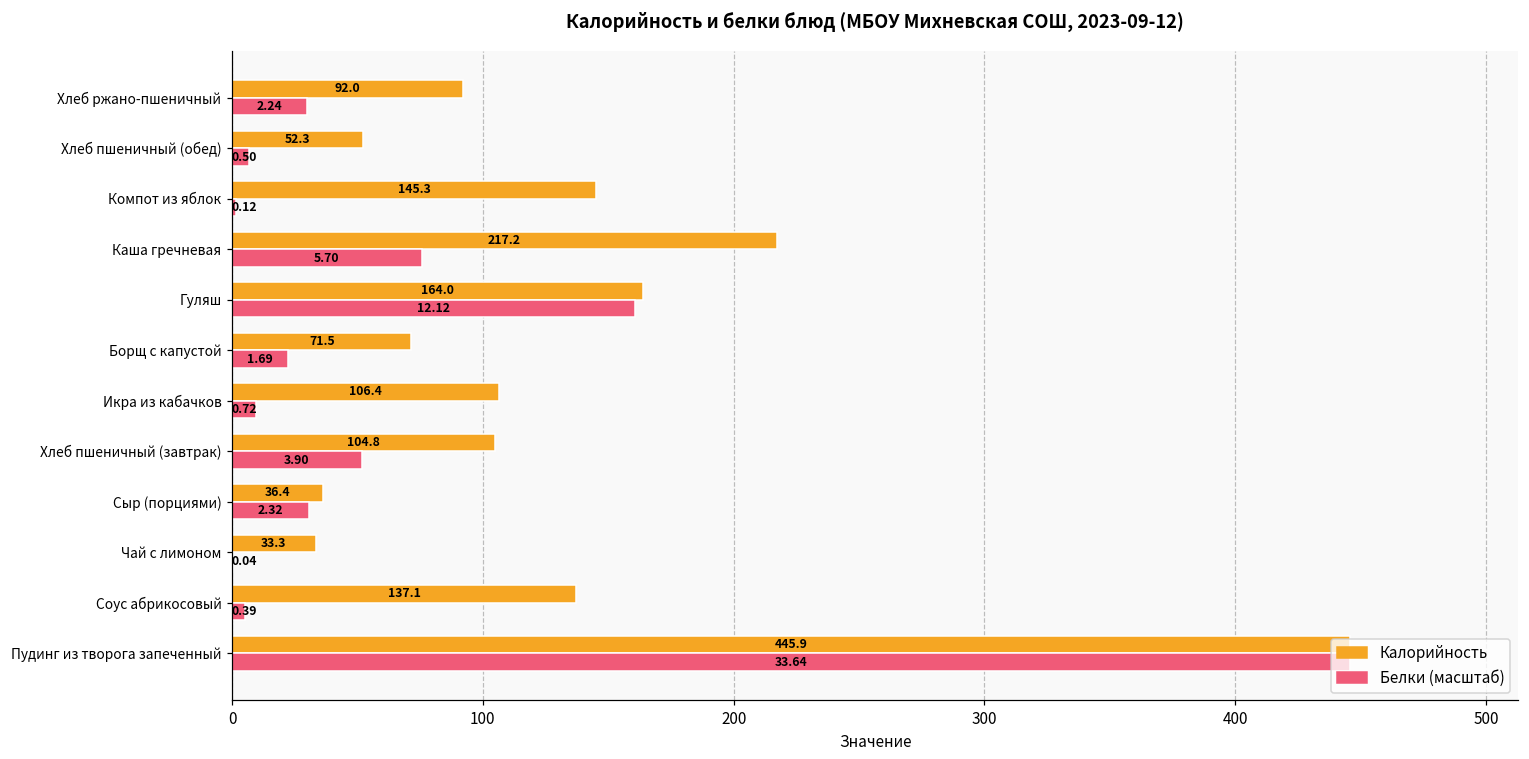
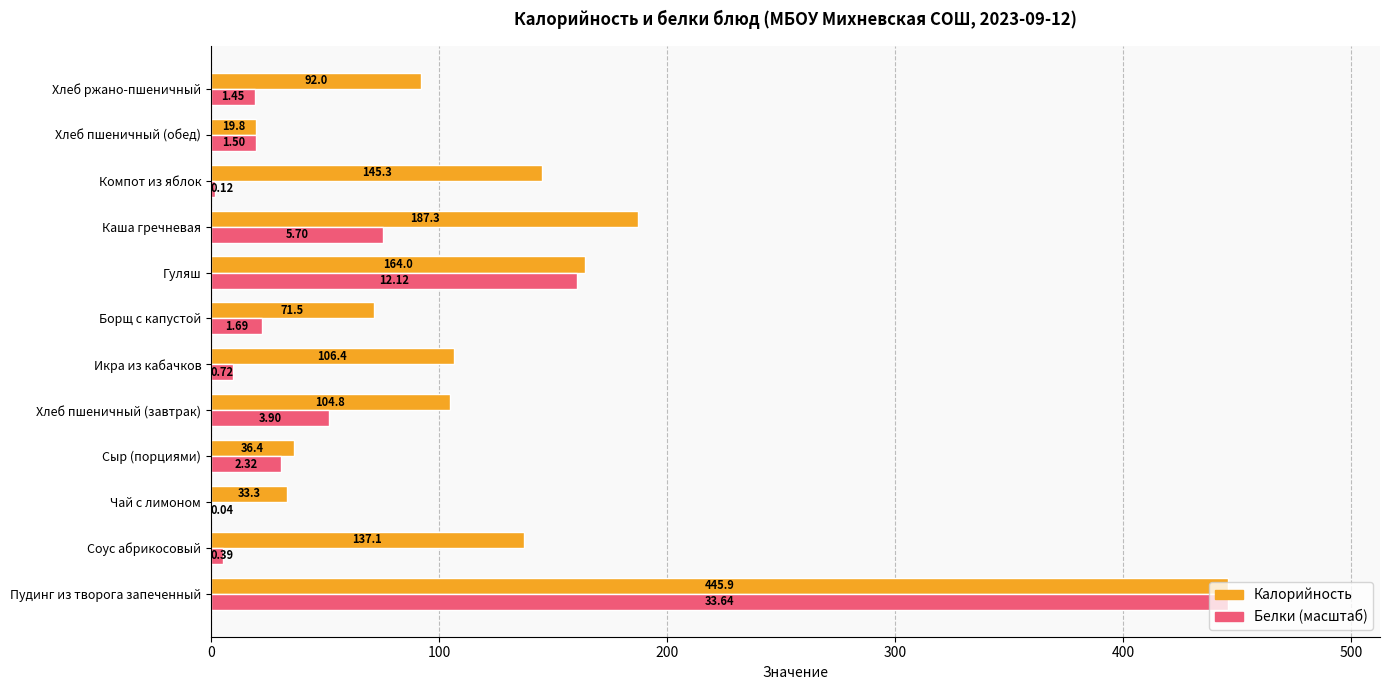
  {
    "Калорийность": {
      "Хлеб ржано-пшеничный": 92.0,
-     "Хлеб пшеничный (обед)": 52.3,
+     "Хлеб пшеничный (обед)": 19.8,
      "Компот из яблок": 145.3,
-     "Каша гречневая": 217.2,
+     "Каша гречневая": 187.3,
      "Гуляш": 164.0,
      "Борщ с капустой": 71.5,
      "Икра из кабачков": 106.4,
      "Хлеб пшеничный (завтрак)": 104.8,
      "Сыр (порциями)": 36.4,
      "Чай с лимоном": 33.3,
      "Соус абрикосовый": 137.1
    },
    "Белки (масштаб)": {
-     "Хлеб ржано-пшеничный": 2.24,
-     "Хлеб пшеничный (обед)": 0.50
+     "Хлеб ржано-пшеничный": 1.45,
+     "Хлеб пшеничный (обед)": 1.50
    }
  }
